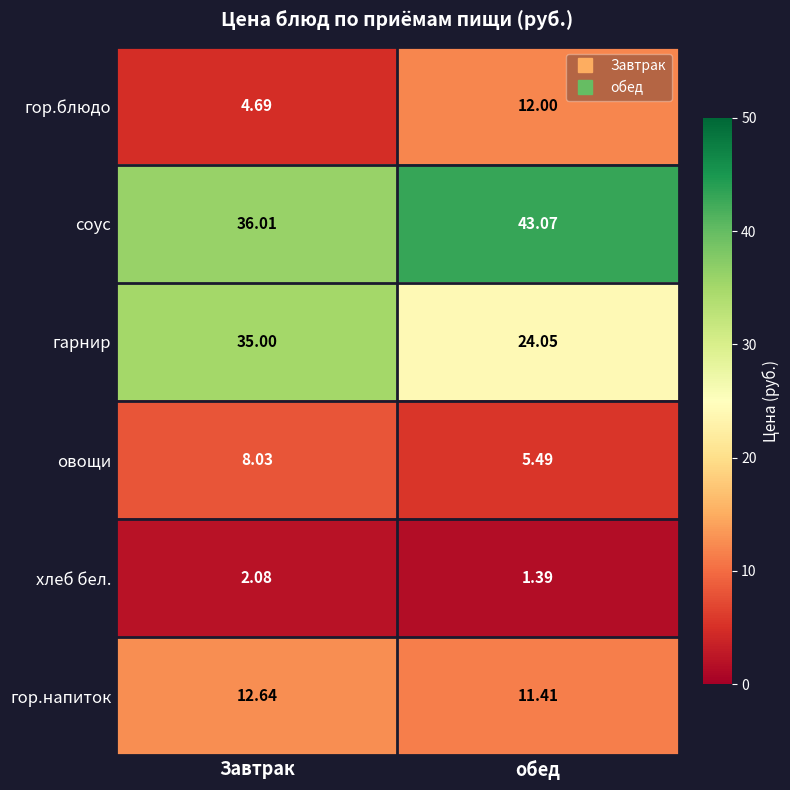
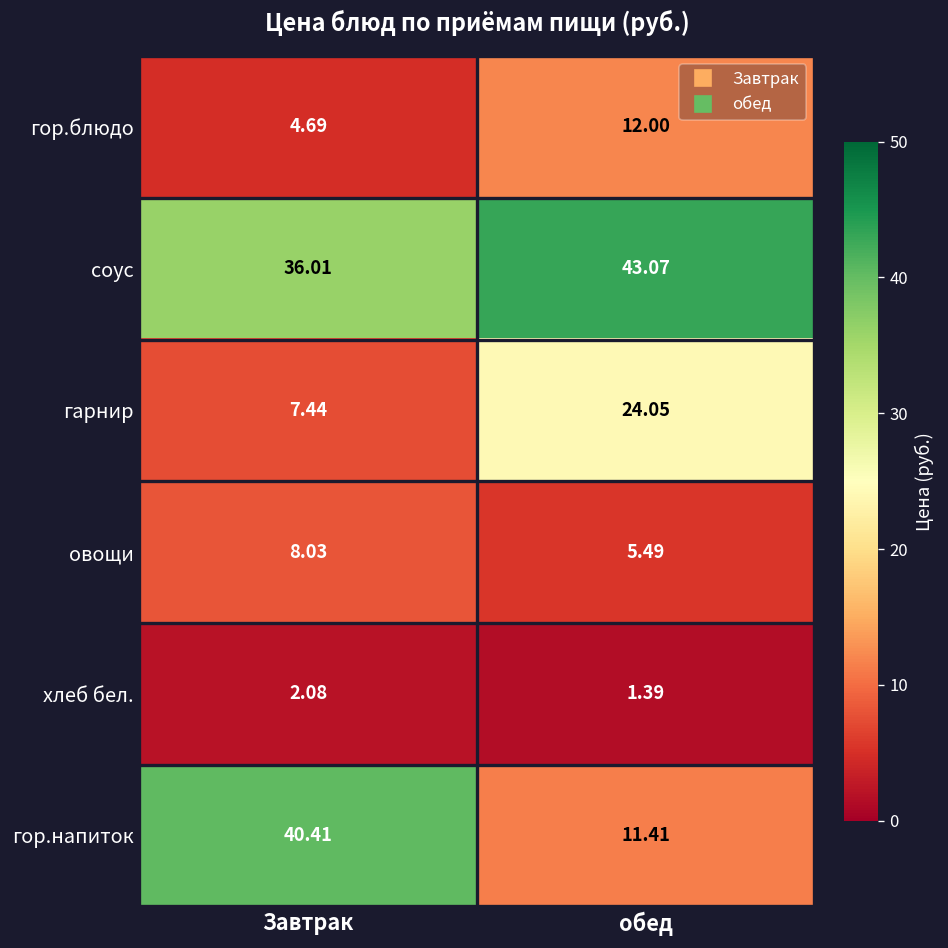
  {
    "гор.блюдо": {
      "Завтрак": 4.69,
      "обед": 12.00
    },
    "соус": {
      "Завтрак": 36.01,
      "обед": 43.07
    },
    "гарнир": {
-     "Завтрак": 35.00,
+     "Завтрак": 7.44,
      "обед": 24.05
    },
    "овощи": {
      "Завтрак": 8.03,
      "обед": 5.49
    },
    "хлеб бел.": {
      "Завтрак": 2.08,
      "обед": 1.39
    },
    "гор.напиток": {
-     "Завтрак": 12.64,
+     "Завтрак": 40.41,
      "обед": 11.41
    }
  }
